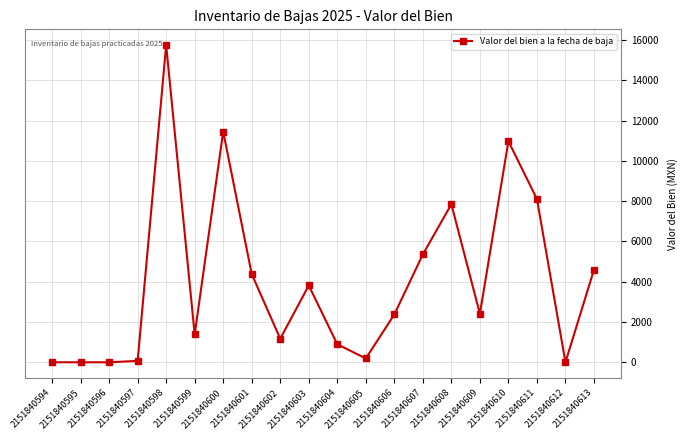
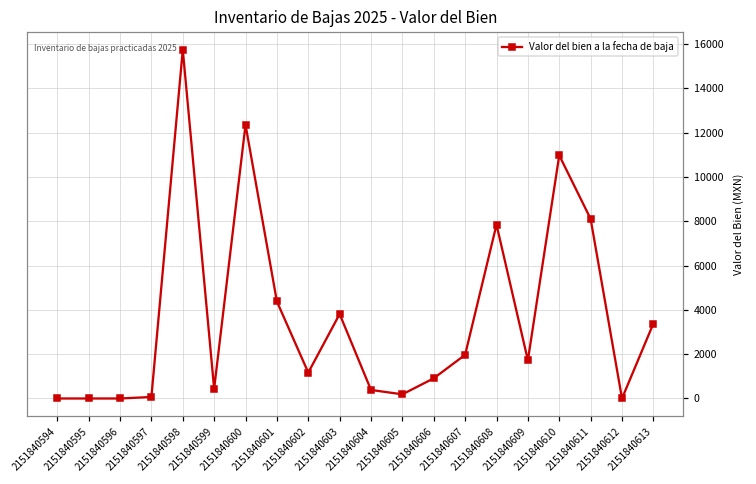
  {
    "2151840594": 0,
    "2151840595": 0,
    "2151840596": 0,
    "2151840597": 100,
-   "2151840599": 1400,
-   "2151840600": 11500,
+   "2151840599": 400,
+   "2151840600": 12400,
    "2151840601": 4400,
    "2151840602": 1200,
    "2151840603": 3800,
-   "2151840604": 900,
+   "2151840604": 400,
    "2151840605": 200,
-   "2151840606": 2400,
-   "2151840607": 5400,
+   "2151840606": 900,
+   "2151840607": 2000,
    "2151840608": 7800,
-   "2151840609": 2400,
+   "2151840609": 1700,
    "2151840610": 11000,
    "2151840611": 8100,
    "2151840612": 0,
-   "2151840613": 4600
+   "2151840613": 3400
  }
